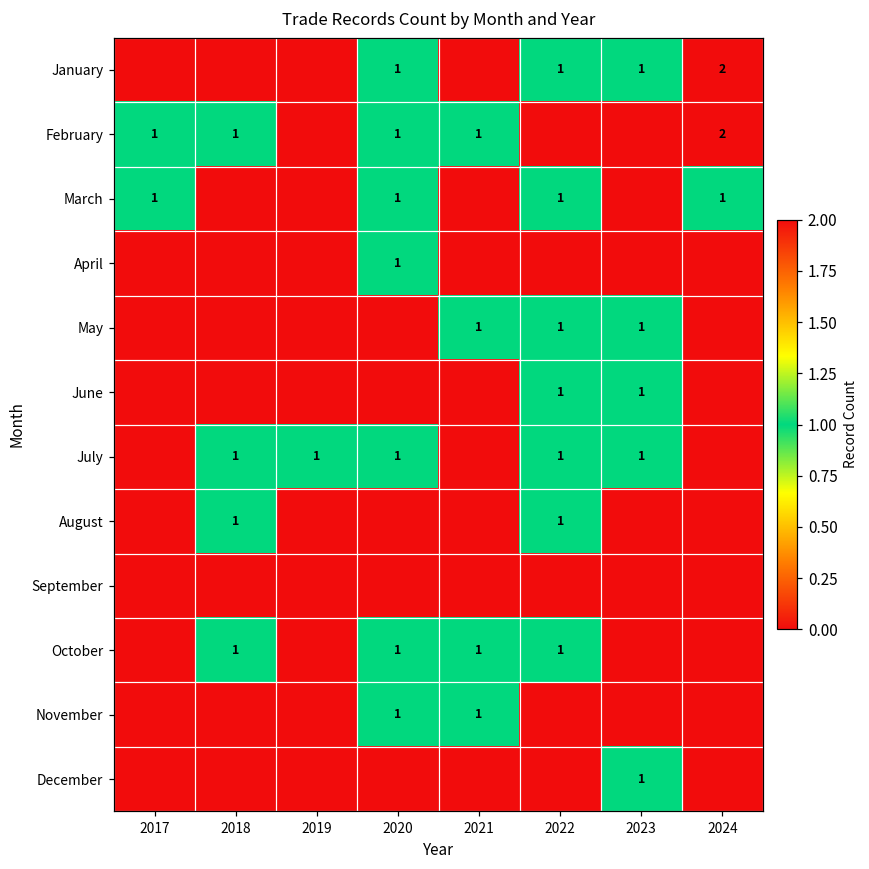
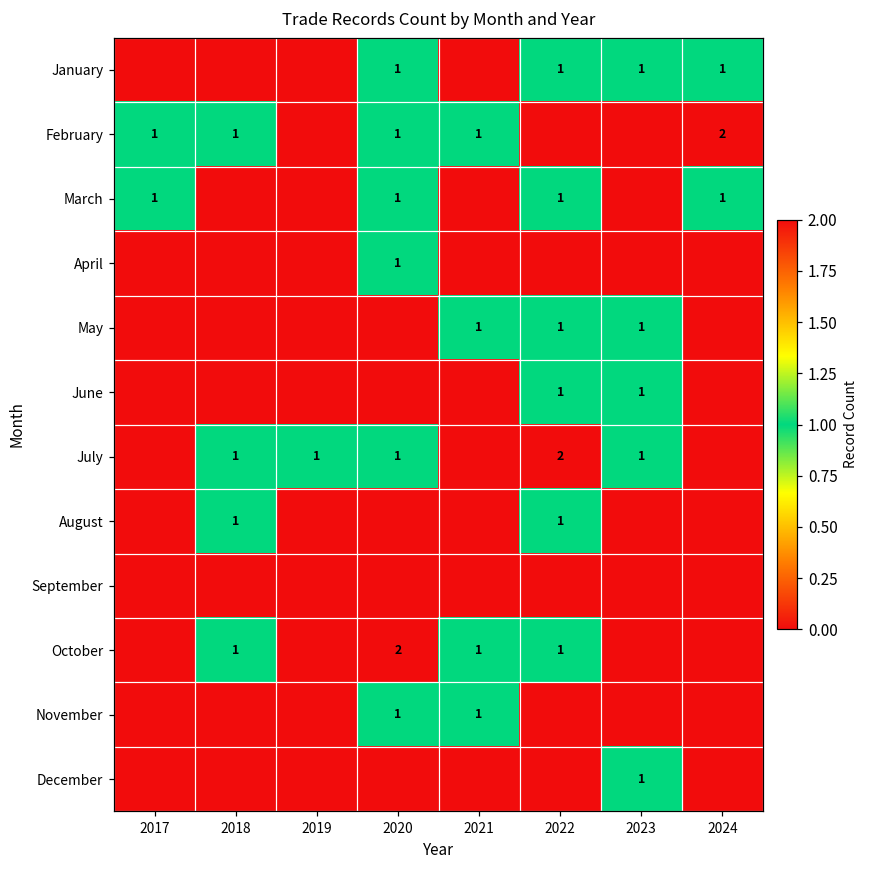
  {
    "January": {
      "2020": 1,
      "2022": 1,
      "2023": 1,
-     "2024": 2
+     "2024": 1
    },
    "February": {
      "2017": 1,
      "2018": 1,
      "2020": 1,
      "2021": 1,
      "2024": 2
    },
    "March": {
      "2017": 1,
      "2020": 1,
      "2022": 1,
      "2024": 1
    },
    "April": {
      "2020": 1
    },
    "May": {
      "2021": 1,
      "2022": 1,
      "2023": 1
    },
    "June": {
      "2022": 1,
      "2023": 1
    },
    "July": {
      "2018": 1,
      "2019": 1,
      "2020": 1,
-     "2022": 1,
+     "2022": 2,
      "2023": 1
    },
    "August": {
      "2018": 1,
      "2022": 1
    },
    "October": {
      "2018": 1,
-     "2020": 1,
+     "2020": 2,
      "2021": 1,
      "2022": 1
    },
    "November": {
      "2020": 1,
      "2021": 1
    },
    "December": {
      "2023": 1
    }
  }
